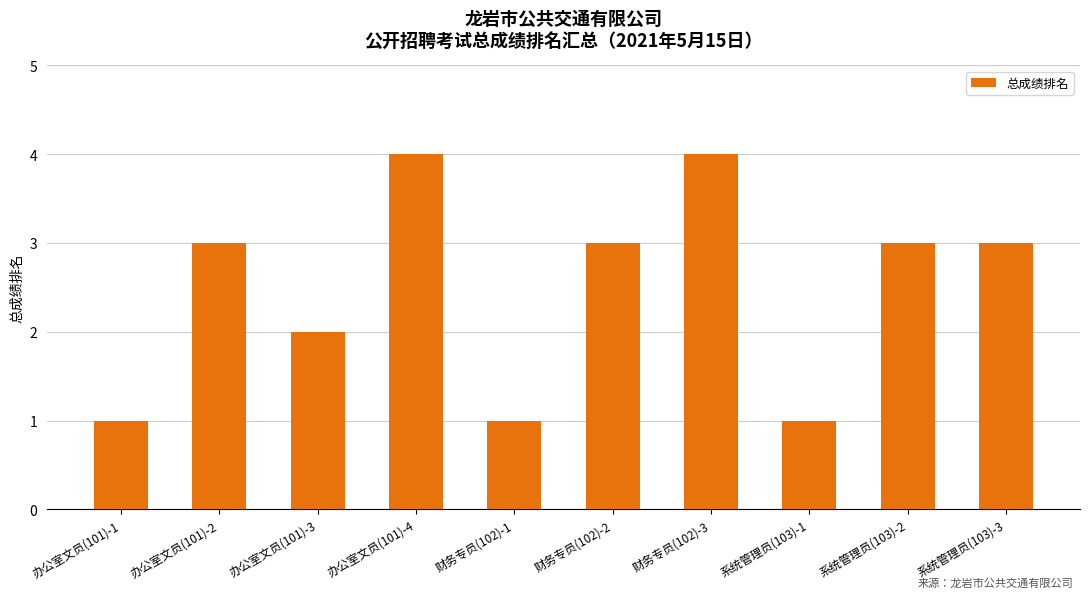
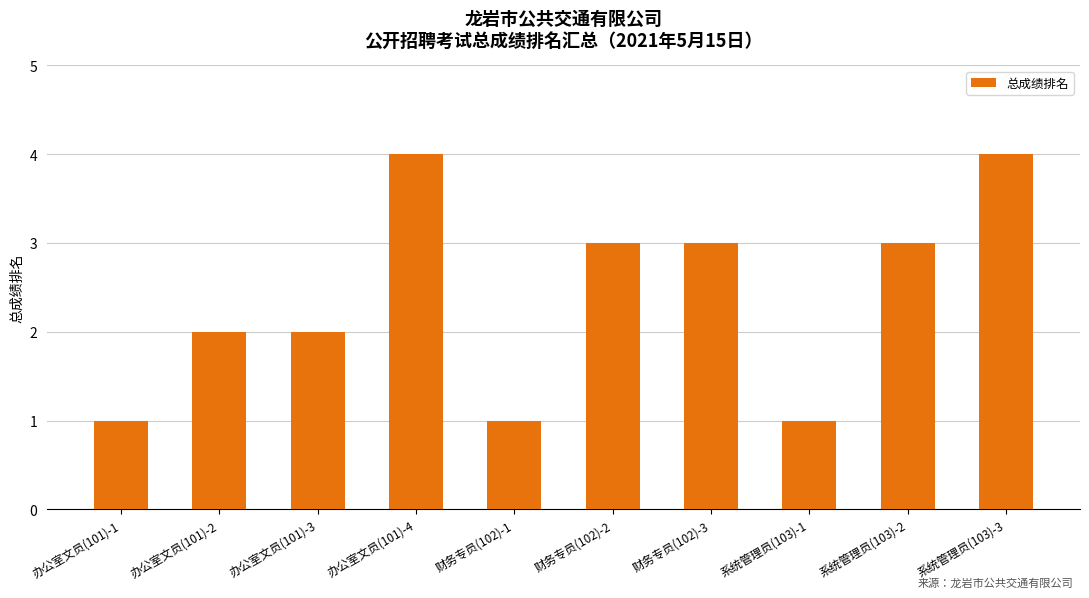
  {
    "办公室文员(101)-1": 1,
-   "办公室文员(101)-2": 3,
+   "办公室文员(101)-2": 2,
    "办公室文员(101)-3": 2,
    "办公室文员(101)-4": 4,
    "财务专员(102)-1": 1,
    "财务专员(102)-2": 3,
-   "财务专员(102)-3": 4,
+   "财务专员(102)-3": 3,
    "系统管理员(103)-1": 1,
    "系统管理员(103)-2": 3,
-   "系统管理员(103)-3": 3
+   "系统管理员(103)-3": 4
  }
